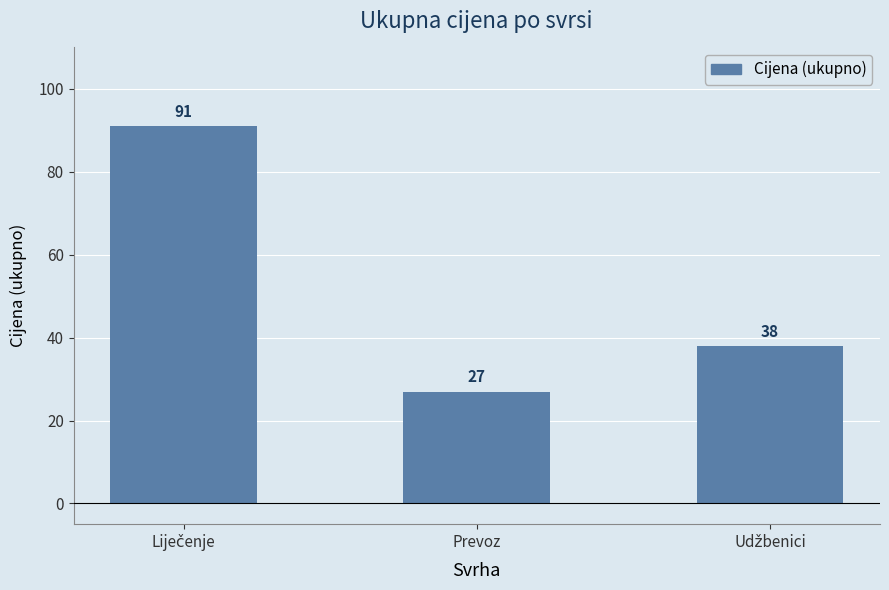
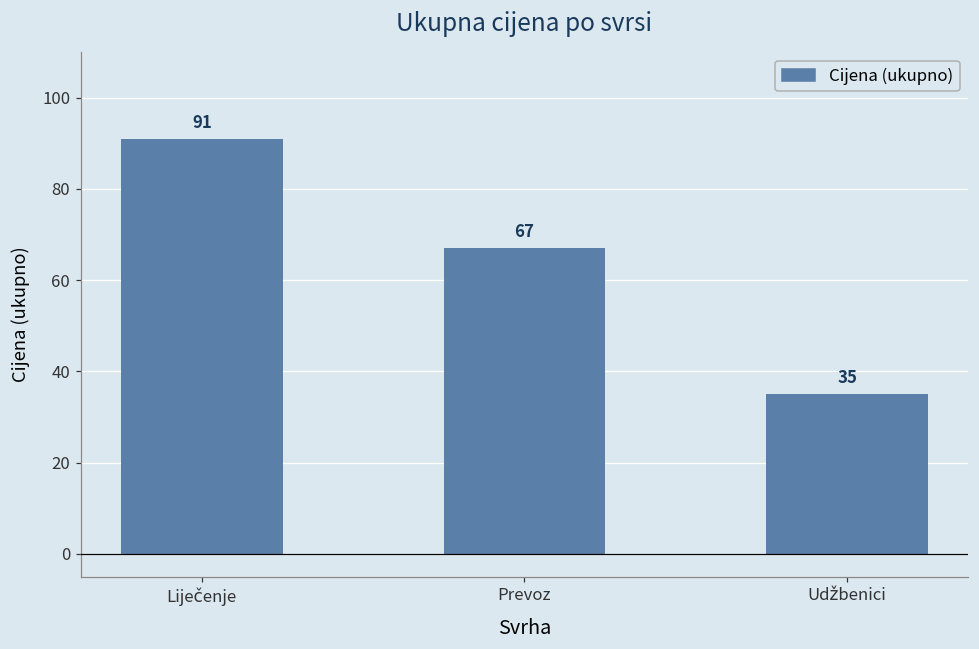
  {
    "Liječenje": 91,
-   "Prevoz": 27,
-   "Udžbenici": 38
+   "Prevoz": 67,
+   "Udžbenici": 35
  }
